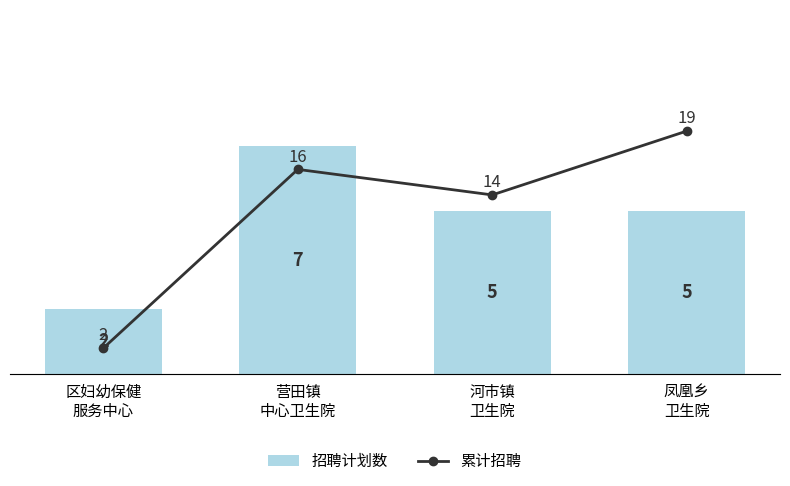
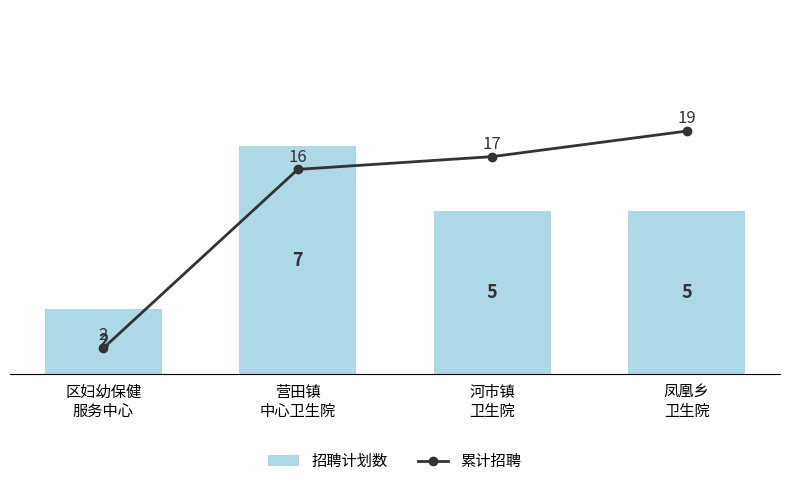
  {
    "招聘计划数": {
      "营田镇 中心卫生院": 7,
      "河市镇 卫生院": 5,
      "凤凰乡 卫生院": 5
    },
    "累计招聘": {
      "营田镇 中心卫生院": 16,
-     "河市镇 卫生院": 14,
+     "河市镇 卫生院": 17,
      "凤凰乡 卫生院": 19
    }
  }
